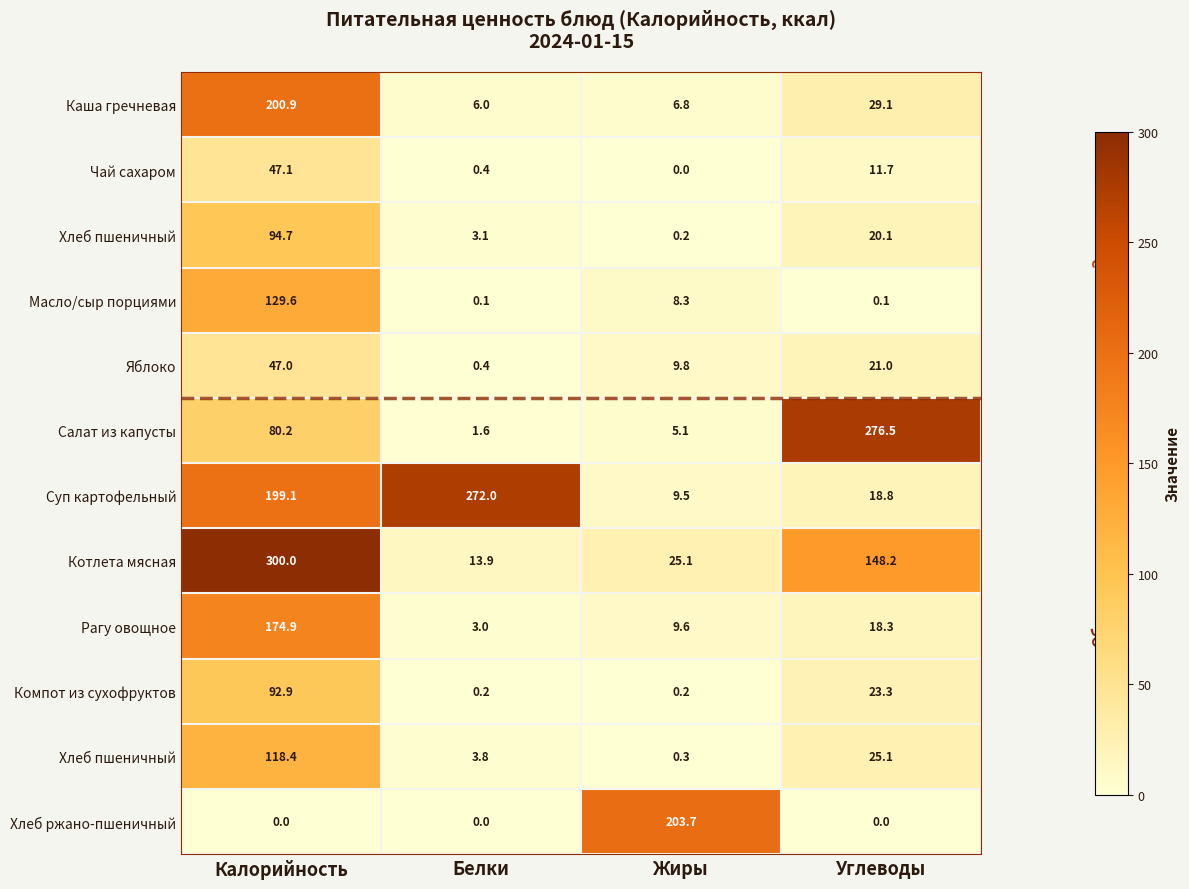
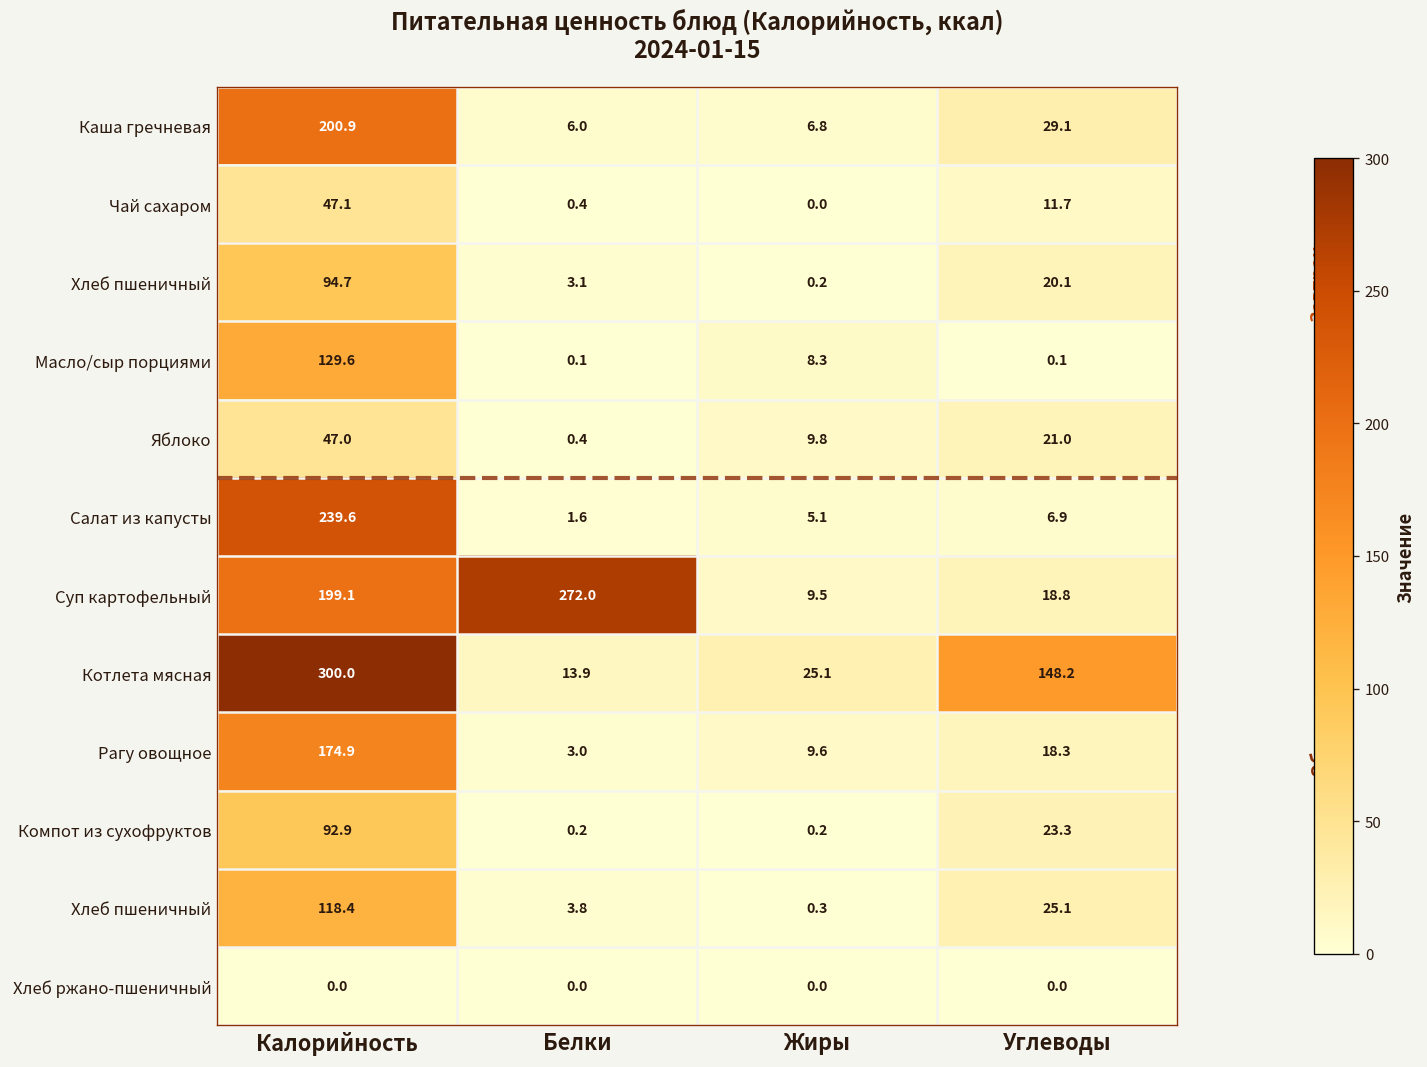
  {
    "Каша гречневая": {
      "Калорийность": 200.9,
      "Белки": 6.0,
      "Жиры": 6.8,
      "Углеводы": 29.1
    },
    "Чай сахаром": {
      "Калорийность": 47.1,
      "Белки": 0.4,
      "Жиры": 0.0,
      "Углеводы": 11.7
    },
    "Масло/сыр порциями": {
      "Калорийность": 129.6,
      "Белки": 0.1,
      "Жиры": 8.3,
      "Углеводы": 0.1
    },
    "Яблоко": {
      "Калорийность": 47.0,
      "Белки": 0.4,
      "Жиры": 9.8,
      "Углеводы": 21.0
    },
    "Салат из капусты": {
-     "Калорийность": 80.2,
+     "Калорийность": 239.6,
      "Белки": 1.6,
      "Жиры": 5.1,
-     "Углеводы": 276.5
+     "Углеводы": 6.9
    },
    "Суп картофельный": {
      "Калорийность": 199.1,
      "Белки": 272.0,
      "Жиры": 9.5,
      "Углеводы": 18.8
    },
    "Котлета мясная": {
      "Калорийность": 300.0,
      "Белки": 13.9,
      "Жиры": 25.1,
      "Углеводы": 148.2
    },
    "Рагу овощное": {
      "Калорийность": 174.9,
      "Белки": 3.0,
      "Жиры": 9.6,
      "Углеводы": 18.3
    },
    "Компот из сухофруктов": {
      "Калорийность": 92.9,
      "Белки": 0.2,
      "Жиры": 0.2,
      "Углеводы": 23.3
    },
    "Хлеб ржано-пшеничный": {
      "Калорийность": 0.0,
      "Белки": 0.0,
-     "Жиры": 203.7,
+     "Жиры": 0.0,
      "Углеводы": 0.0
    }
  }
